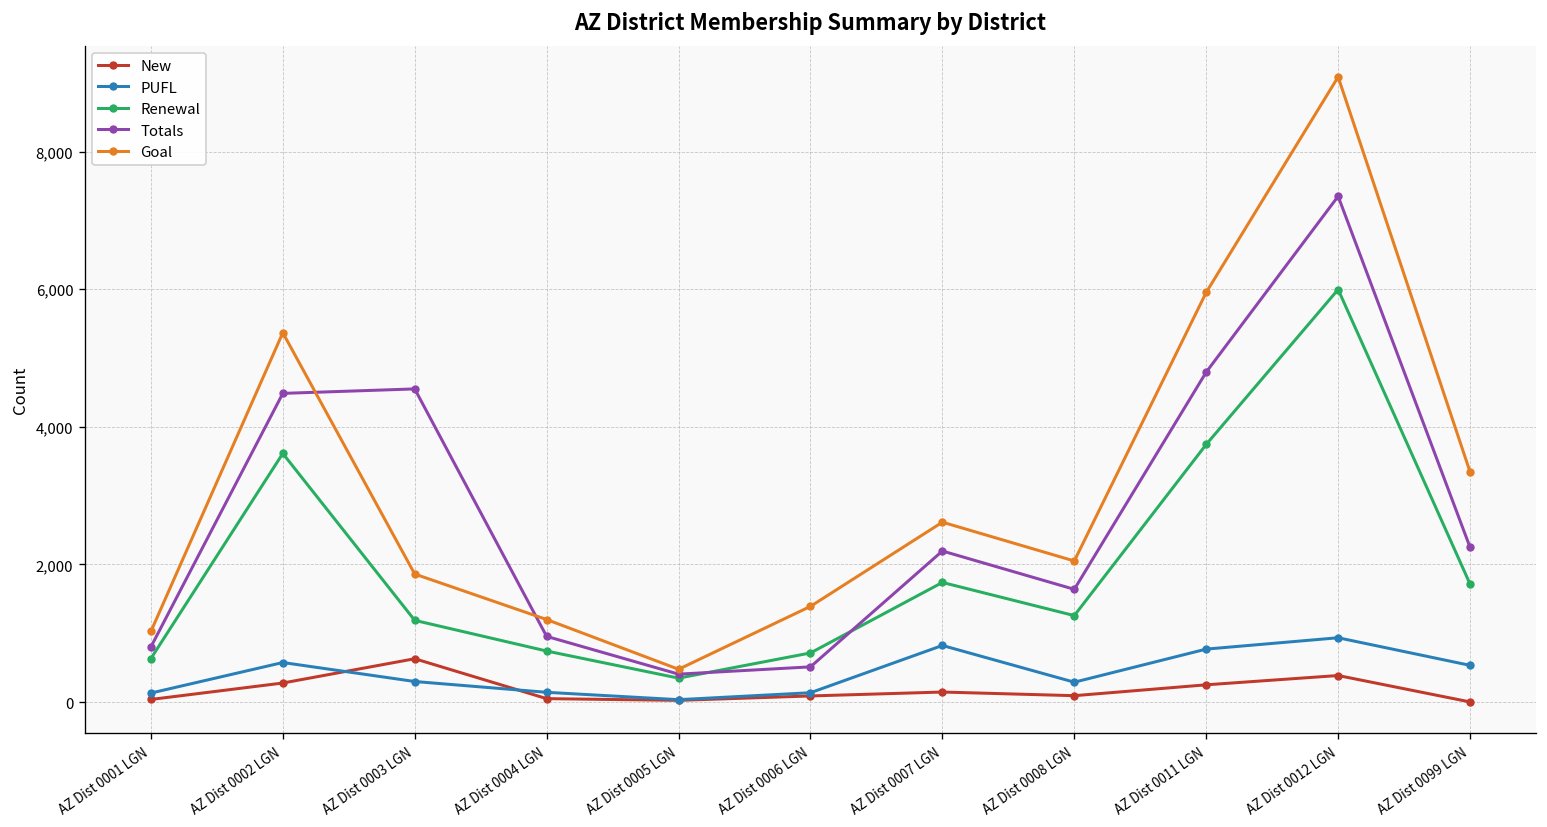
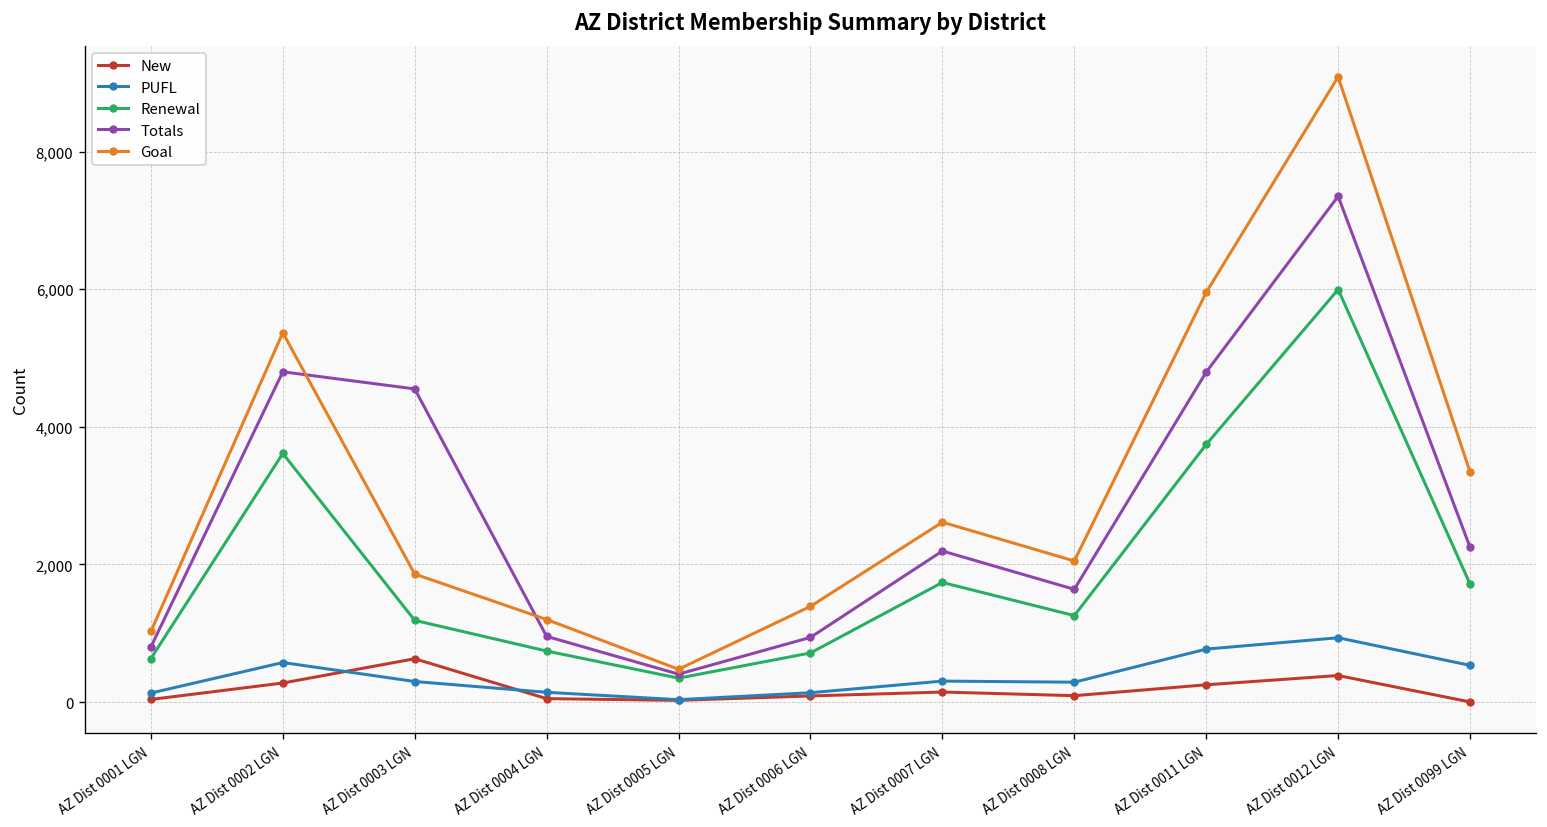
  {
    "New": {
      "AZ Dist 0001 LGN": "0",
      "AZ Dist 0002 LGN": "300",
      "AZ Dist 0003 LGN": "600",
      "AZ Dist 0004 LGN": "0",
      "AZ Dist 0006 LGN": "100",
      "AZ Dist 0007 LGN": "100",
      "AZ Dist 0008 LGN": "100",
      "AZ Dist 0011 LGN": "300",
      "AZ Dist 0012 LGN": "400",
      "AZ Dist 0099 LGN": "0"
    },
    "PUFL": {
      "AZ Dist 0001 LGN": "100",
      "AZ Dist 0002 LGN": "600",
      "AZ Dist 0003 LGN": "300",
      "AZ Dist 0004 LGN": "100",
      "AZ Dist 0006 LGN": "100",
-     "AZ Dist 0007 LGN": "800",
+     "AZ Dist 0007 LGN": "300",
      "AZ Dist 0008 LGN": "300",
      "AZ Dist 0011 LGN": "800",
      "AZ Dist 0012 LGN": "900",
      "AZ Dist 0099 LGN": "500"
    },
    "Renewal": {
      "AZ Dist 0001 LGN": "600",
      "AZ Dist 0002 LGN": "3,600",
      "AZ Dist 0003 LGN": "1,200",
      "AZ Dist 0004 LGN": "700",
      "AZ Dist 0005 LGN": "300",
      "AZ Dist 0006 LGN": "700",
      "AZ Dist 0007 LGN": "1,700",
      "AZ Dist 0008 LGN": "1,300",
      "AZ Dist 0011 LGN": "3,700",
      "AZ Dist 0012 LGN": "6,000",
      "AZ Dist 0099 LGN": "1,700"
    },
    "Totals": {
      "AZ Dist 0001 LGN": "800",
-     "AZ Dist 0002 LGN": "4,500",
+     "AZ Dist 0002 LGN": "4,800",
      "AZ Dist 0003 LGN": "4,600",
      "AZ Dist 0004 LGN": "1,000",
      "AZ Dist 0005 LGN": "400",
-     "AZ Dist 0006 LGN": "500",
+     "AZ Dist 0006 LGN": "900",
      "AZ Dist 0007 LGN": "2,200",
      "AZ Dist 0008 LGN": "1,600",
      "AZ Dist 0011 LGN": "4,800",
      "AZ Dist 0012 LGN": "7,400",
      "AZ Dist 0099 LGN": "2,200"
    },
    "Goal": {
      "AZ Dist 0001 LGN": "1,000",
      "AZ Dist 0002 LGN": "5,400",
      "AZ Dist 0003 LGN": "1,900",
      "AZ Dist 0004 LGN": "1,200",
      "AZ Dist 0005 LGN": "500",
      "AZ Dist 0006 LGN": "1,400",
      "AZ Dist 0007 LGN": "2,600",
      "AZ Dist 0008 LGN": "2,100",
      "AZ Dist 0011 LGN": "6,000",
      "AZ Dist 0012 LGN": "9,100",
      "AZ Dist 0099 LGN": "3,300"
    }
  }
